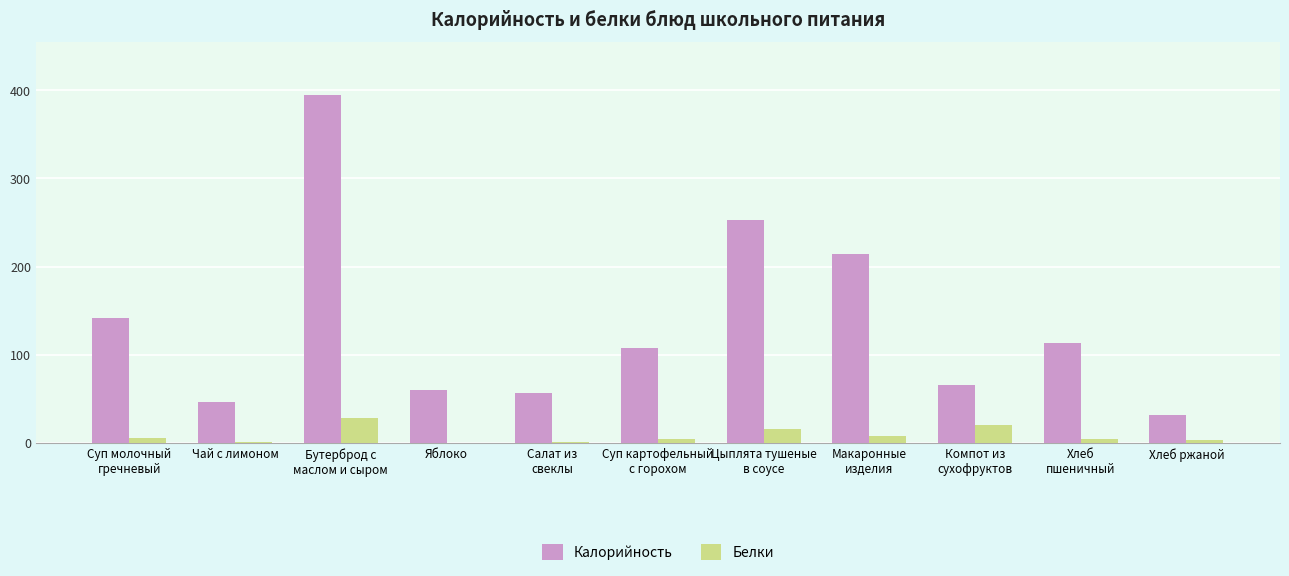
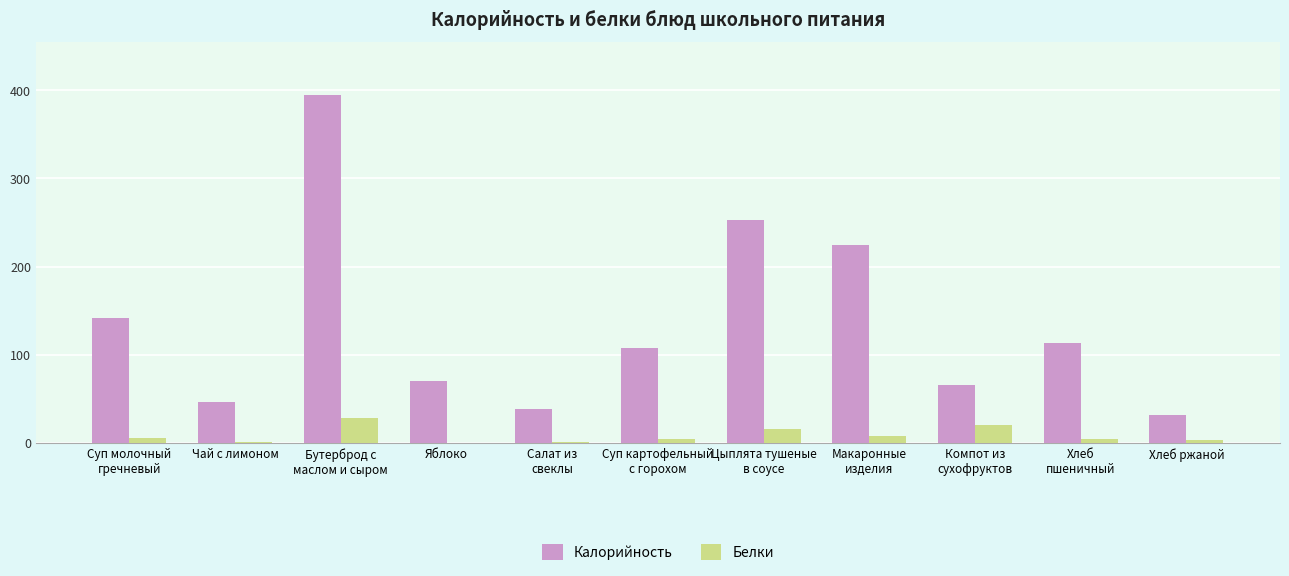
  {
    "Калорийность": {
      "Суп молочный гречневый": 140,
      "Чай с лимоном": 50,
      "Бутерброд с маслом и сыром": 390,
-     "Яблоко": 60,
-     "Салат из свеклы": 60,
+     "Яблоко": 70,
+     "Салат из свеклы": 40,
      "Суп картофельный с горохом": 110,
      "Цыплята тушеные в соусе": 250,
-     "Макаронные изделия": 210,
+     "Макаронные изделия": 220,
      "Компот из сухофруктов": 70,
      "Хлеб пшеничный": 110,
      "Хлеб ржаной": 30
    },
    "Белки": {
      "Суп молочный гречневый": 10,
      "Бутерброд с маслом и сыром": 30,
      "Яблоко": 0,
      "Суп картофельный с горохом": 0,
      "Цыплята тушеные в соусе": 20,
      "Макаронные изделия": 10,
      "Компот из сухофруктов": 20,
      "Хлеб пшеничный": 0
    }
  }
